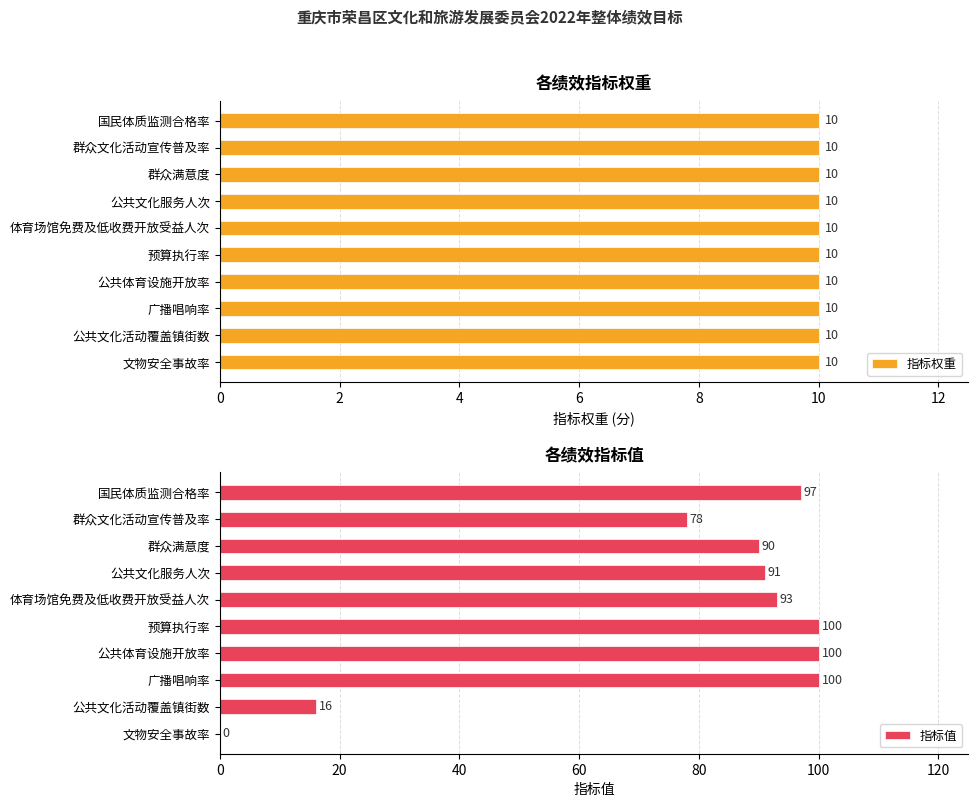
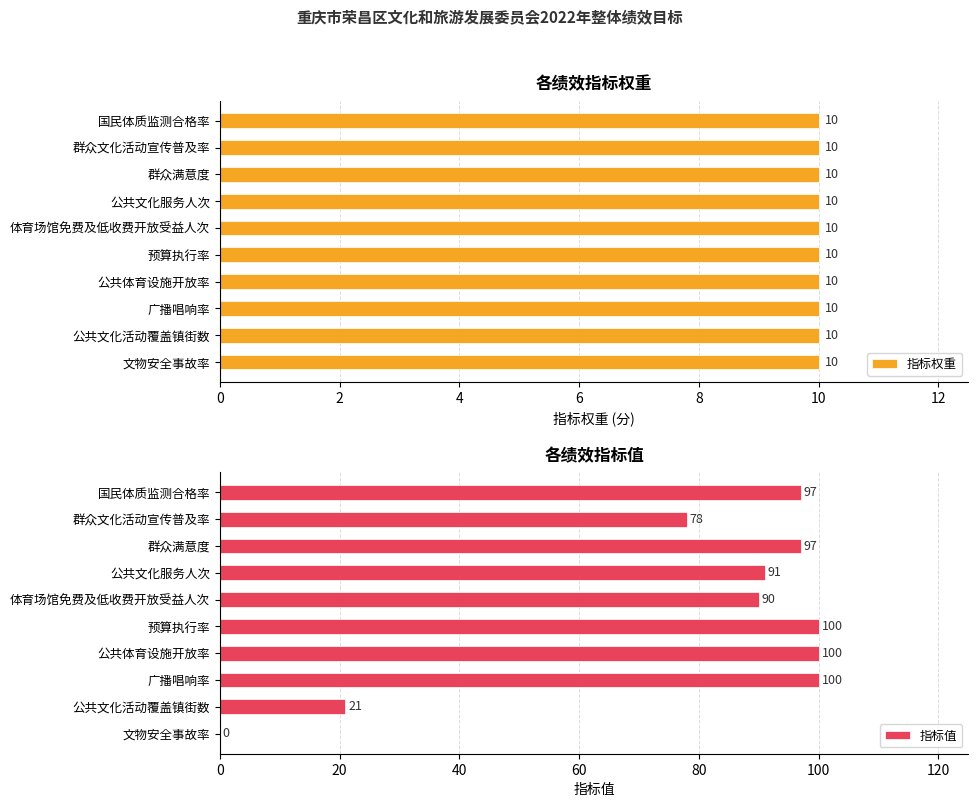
  {
    "各绩效指标权重": {
      "国民体质监测合格率": 10,
      "群众文化活动宣传普及率": 10,
      "群众满意度": 10,
      "公共文化服务人次": 10,
      "体育场馆免费及低收费开放受益人次": 10,
      "预算执行率": 10,
      "公共体育设施开放率": 10,
      "广播唱响率": 10,
      "公共文化活动覆盖镇街数": 10,
      "文物安全事故率": 10
    },
    "各绩效指标值": {
      "国民体质监测合格率": 97,
      "群众文化活动宣传普及率": 78,
-     "群众满意度": 90,
+     "群众满意度": 97,
      "公共文化服务人次": 91,
-     "体育场馆免费及低收费开放受益人次": 93,
+     "体育场馆免费及低收费开放受益人次": 90,
      "预算执行率": 100,
      "公共体育设施开放率": 100,
      "广播唱响率": 100,
-     "公共文化活动覆盖镇街数": 16,
+     "公共文化活动覆盖镇街数": 21,
      "文物安全事故率": 0
    }
  }
